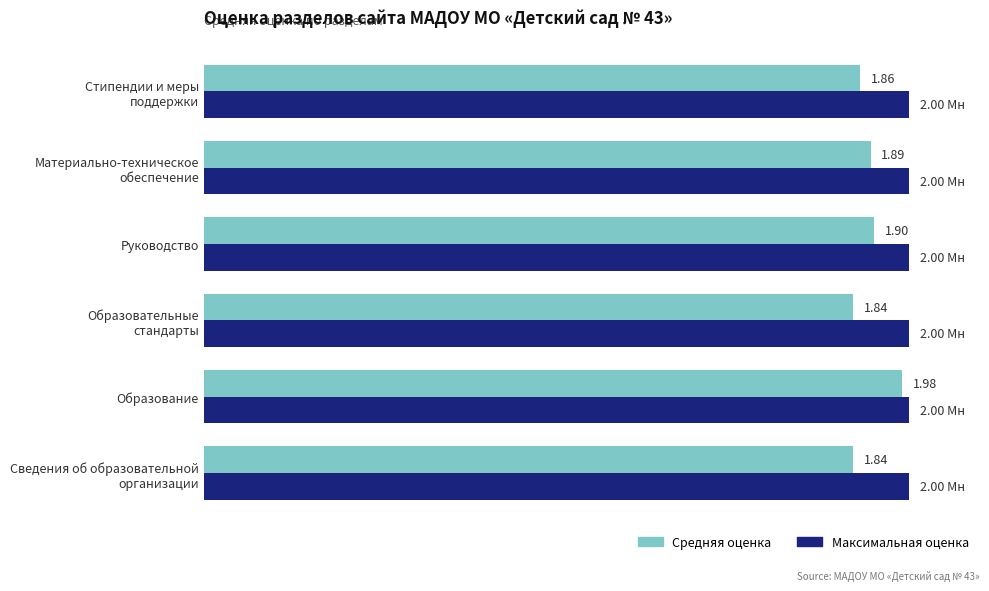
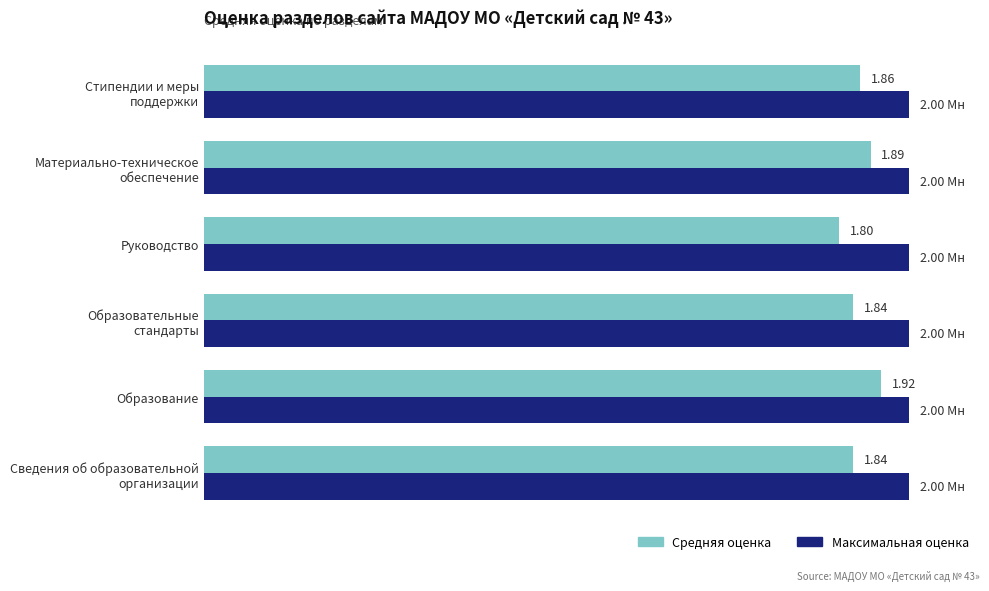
  {
    "Средняя оценка": {
      "Стипендии и меры поддержки": 1.86,
      "Материально-техническое обеспечение": 1.89,
-     "Руководство": 1.90,
+     "Руководство": 1.80,
      "Образовательные стандарты": 1.84,
-     "Образование": 1.98,
+     "Образование": 1.92,
      "Сведения об образовательной организации": 1.84
    },
    "Максимальная оценка": {
      "Стипендии и меры поддержки": 2.00,
      "Материально-техническое обеспечение": 2.00,
      "Руководство": 2.00,
      "Образовательные стандарты": 2.00,
      "Образование": 2.00,
      "Сведения об образовательной организации": 2.00
    }
  }
